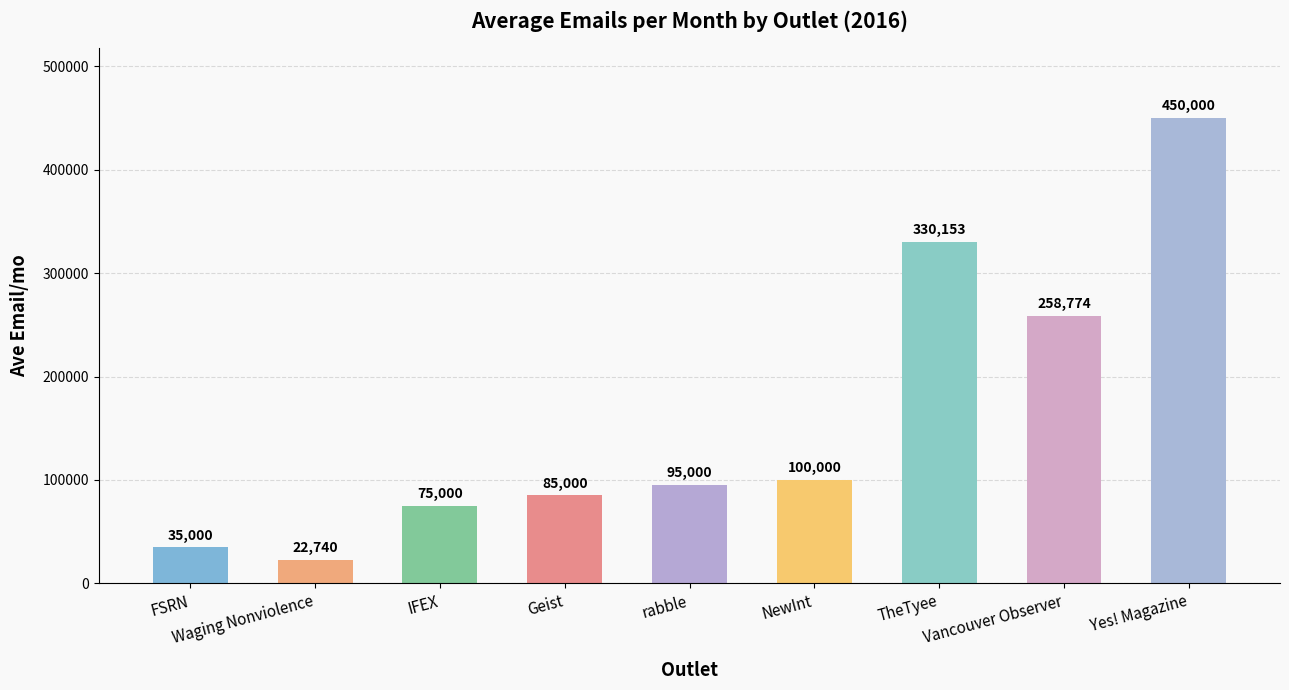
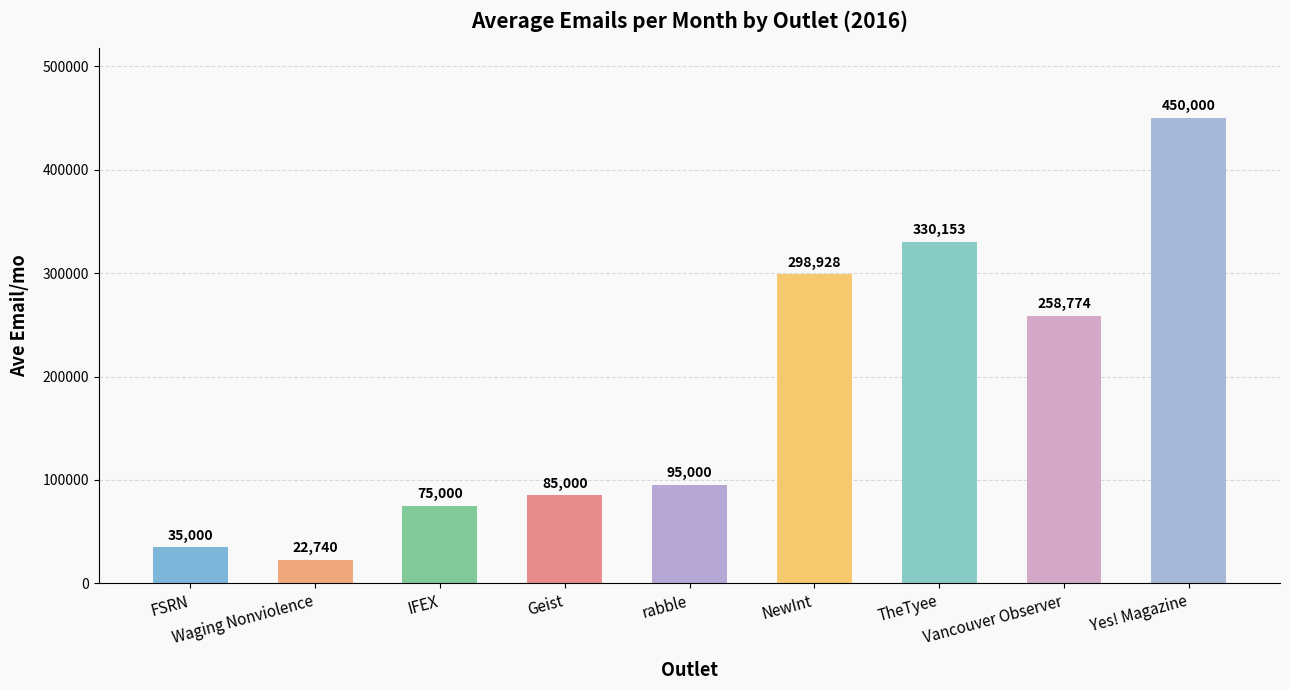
  {
    "FSRN": "35,000",
    "Waging Nonviolence": "22,740",
    "IFEX": "75,000",
    "Geist": "85,000",
    "rabble": "95,000",
-   "NewInt": "100,000",
+   "NewInt": "298,928",
    "TheTyee": "330,153",
    "Vancouver Observer": "258,774",
    "Yes! Magazine": "450,000"
  }
